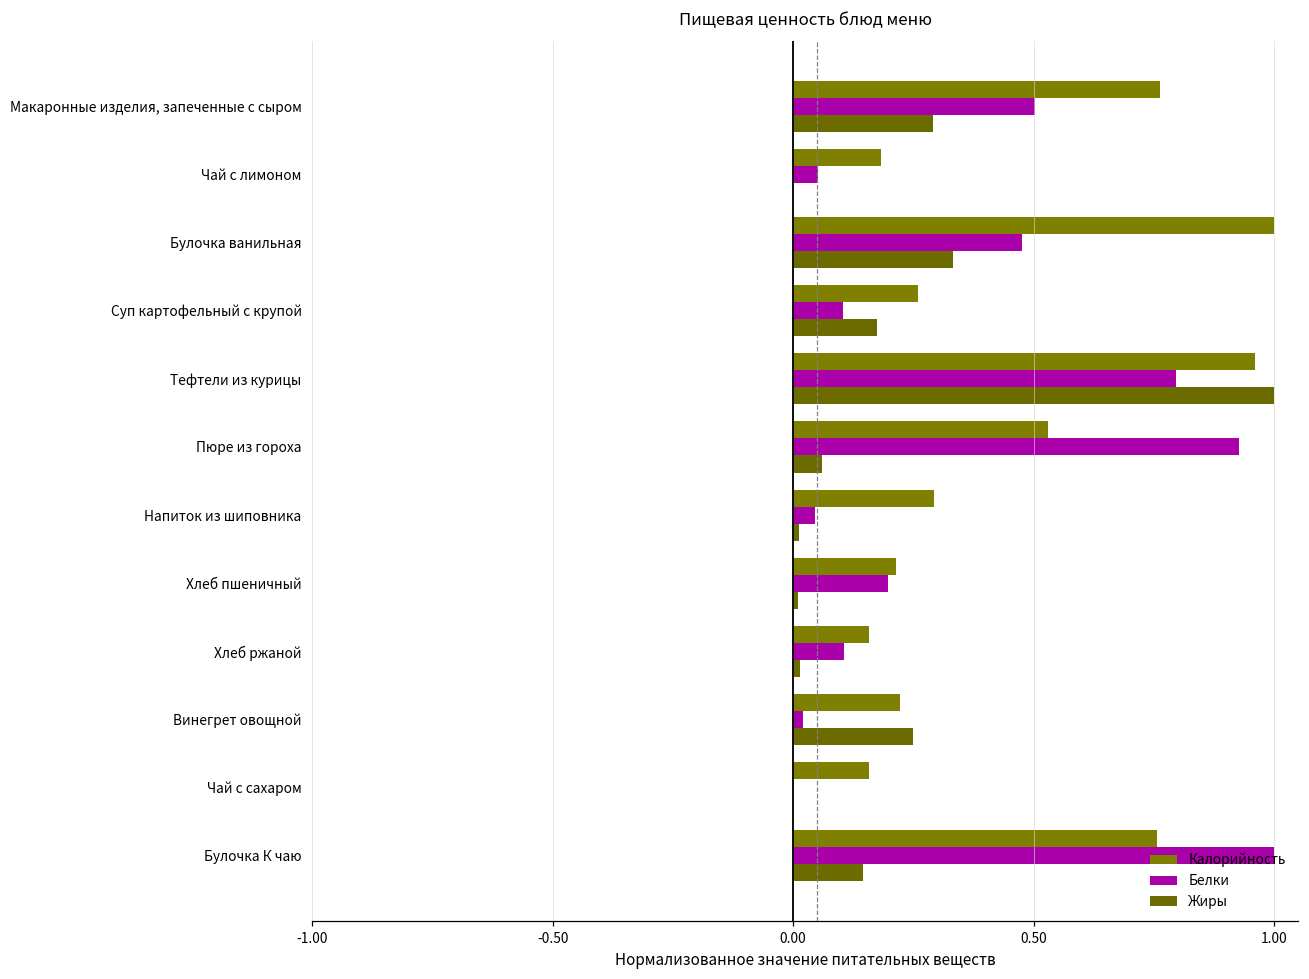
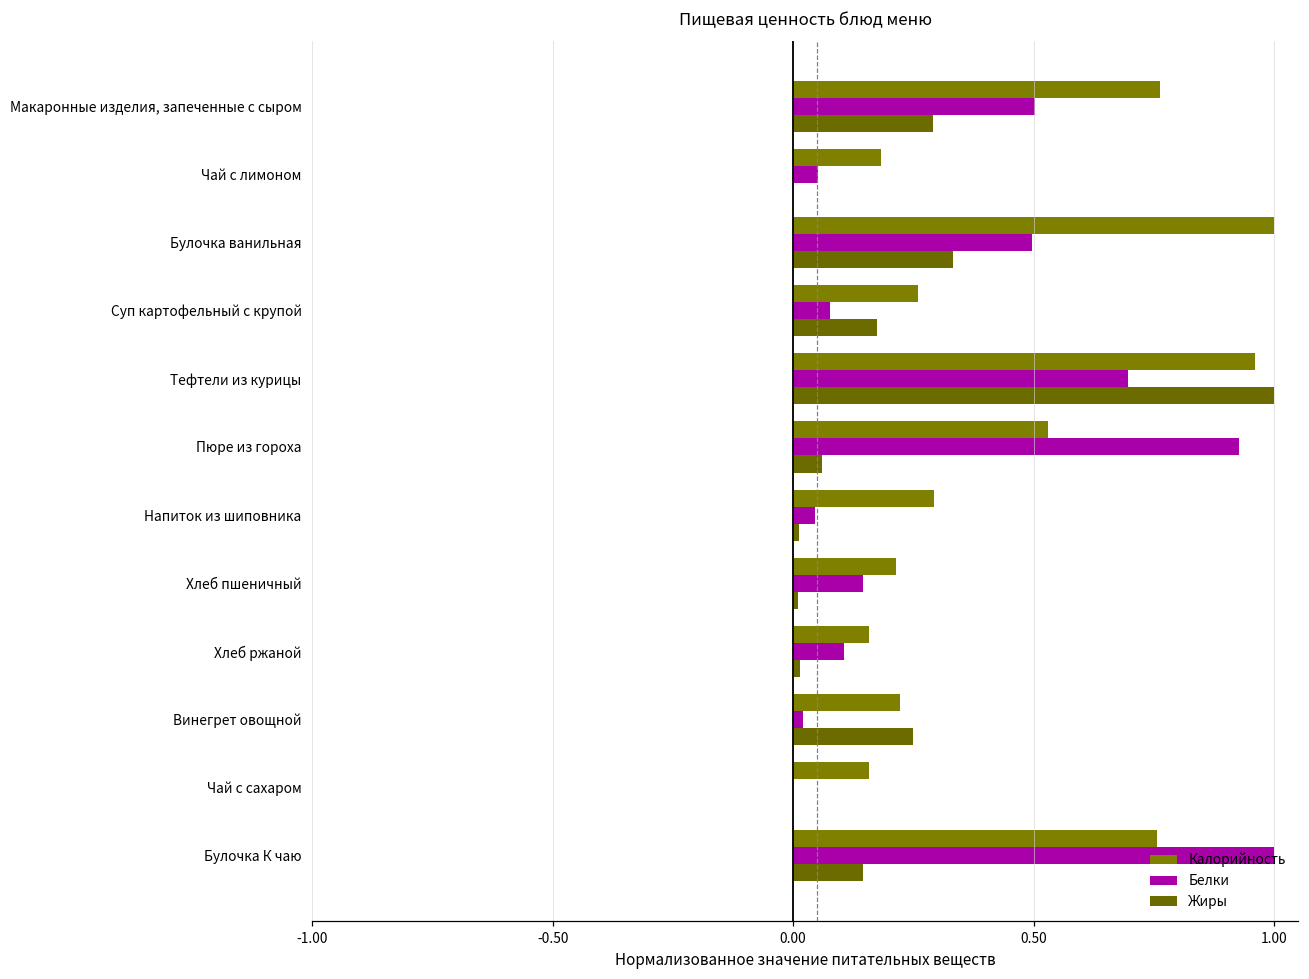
  {
    "Белки": {
      "Макаронные изделия, запеченные с сыром": 0.50,
      "Чай с лимоном": 0.05,
-     "Булочка ванильная": 0.48,
-     "Суп картофельный с крупой": 0.10,
-     "Тефтели из курицы": 0.80,
+     "Булочка ванильная": 0.50,
+     "Суп картофельный с крупой": 0.08,
+     "Тефтели из курицы": 0.70,
      "Пюре из гороха": 0.93,
      "Напиток из шиповника": 0.04,
-     "Хлеб пшеничный": 0.20,
+     "Хлеб пшеничный": 0.14,
      "Хлеб ржаной": 0.11,
      "Винегрет овощной": 0.02,
      "Чай с сахаром": 0.00,
      "Булочка К чаю": 1.00
    }
  }
